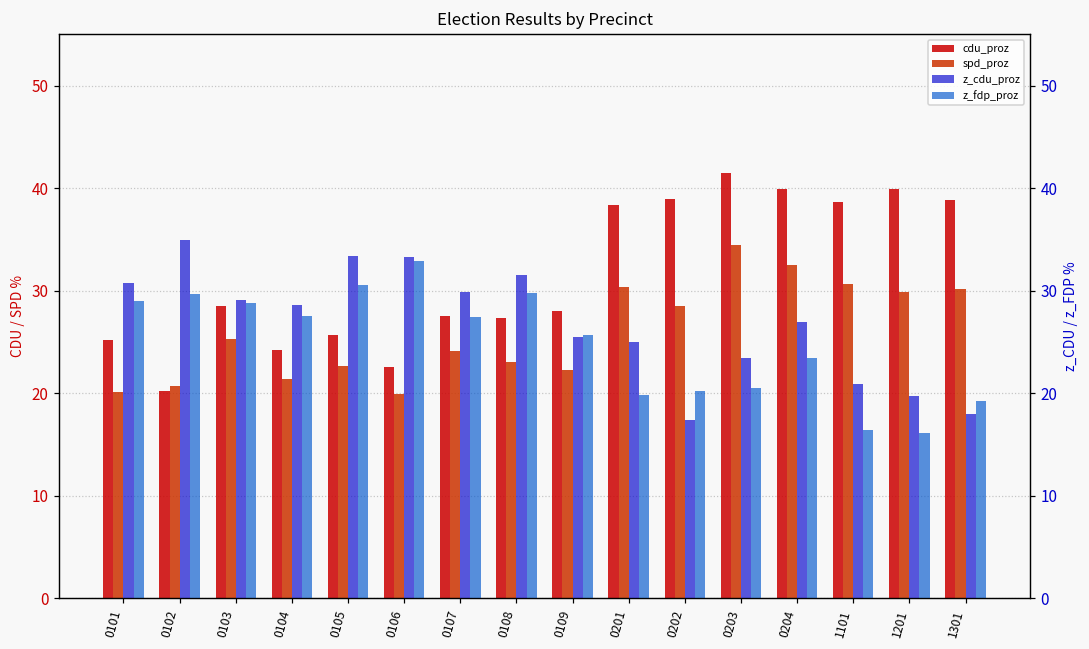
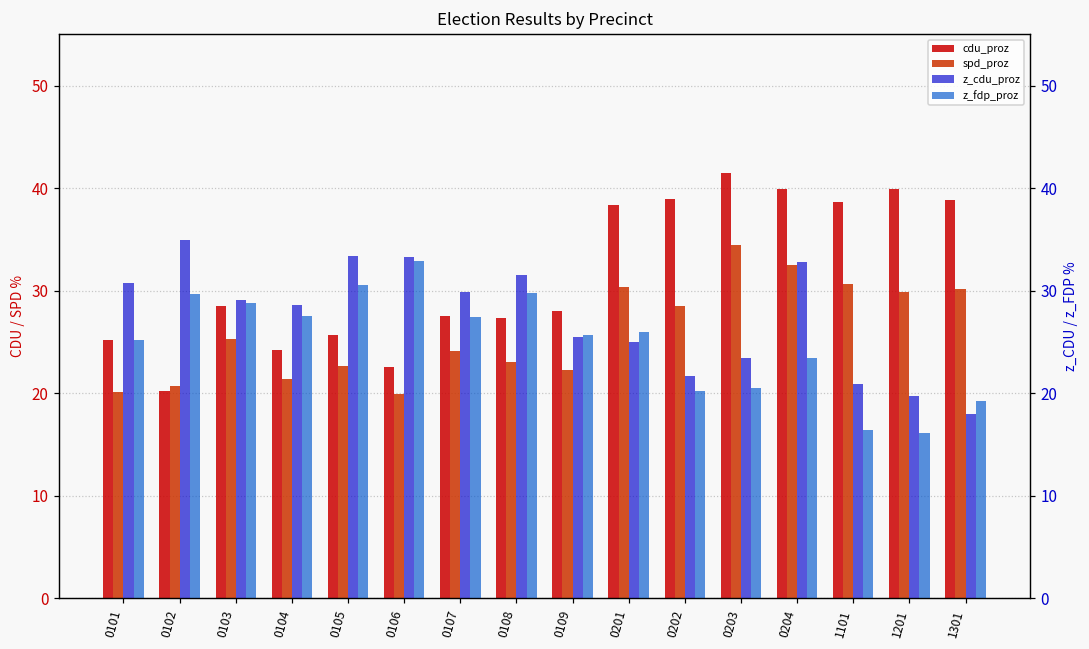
  {
    "z_cdu_proz": {
      "0101": 31,
      "0102": 35,
      "0103": 29,
      "0104": 29,
      "0105": 33,
      "0106": 33,
      "0107": 30,
      "0108": 31,
      "0109": 26,
      "0201": 25,
-     "0202": 17,
+     "0202": 22,
      "0203": 23,
-     "0204": 27,
+     "0204": 33,
      "1101": 21,
      "1201": 20,
      "1301": 18
    },
    "z_fdp_proz": {
-     "0101": 29,
+     "0101": 25,
      "0102": 30,
      "0103": 29,
      "0104": 28,
      "0105": 31,
      "0106": 33,
      "0107": 27,
      "0108": 30,
      "0109": 26,
-     "0201": 20,
+     "0201": 26,
      "0202": 20,
      "0203": 21,
      "0204": 23,
      "1101": 16,
      "1201": 16,
      "1301": 19
    }
  }
